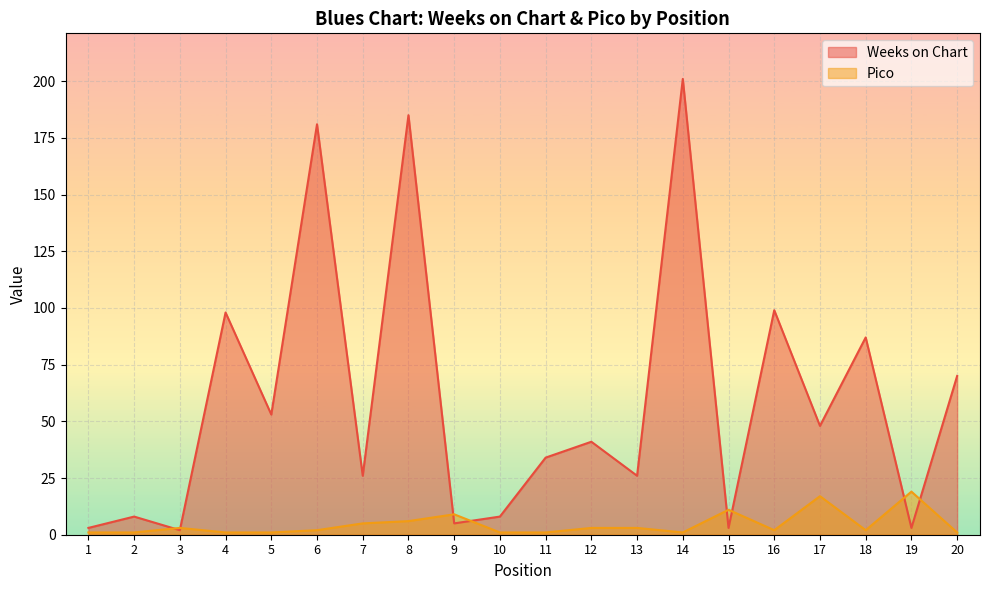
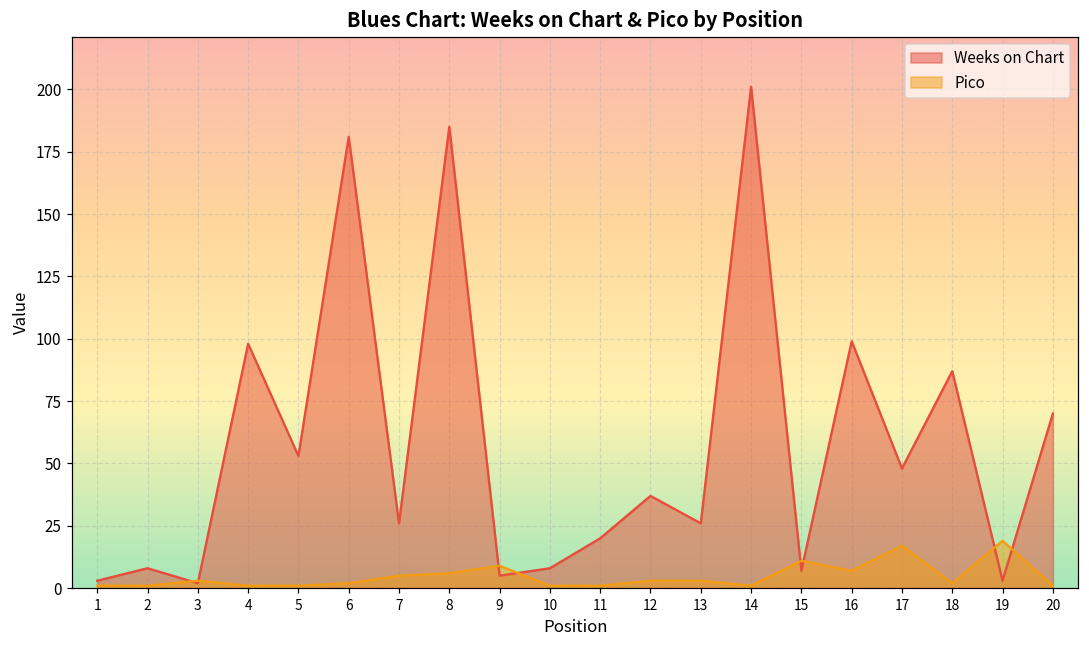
  {
    "Weeks on Chart": {
      "1": 3,
      "2": 8,
      "4": 98,
      "5": 53,
      "6": 181,
      "7": 26,
      "8": 185,
      "9": 5,
      "10": 8,
-     "11": 34,
-     "12": 41,
+     "11": 20,
+     "12": 37,
      "13": 26,
      "14": 201,
-     "15": 3,
+     "15": 7,
      "16": 99,
      "17": 48,
      "18": 87,
      "19": 3,
      "20": 70
    },
    "Pico": {
      "1": 1,
      "2": 1,
      "4": 1,
      "5": 1,
      "6": 2,
      "7": 5,
      "8": 6,
      "9": 9,
      "10": 1,
      "11": 1,
      "12": 3,
      "13": 3,
      "14": 1,
      "15": 11,
-     "16": 2,
+     "16": 7,
      "17": 17,
      "18": 2,
      "19": 19,
      "20": 1
    }
  }
